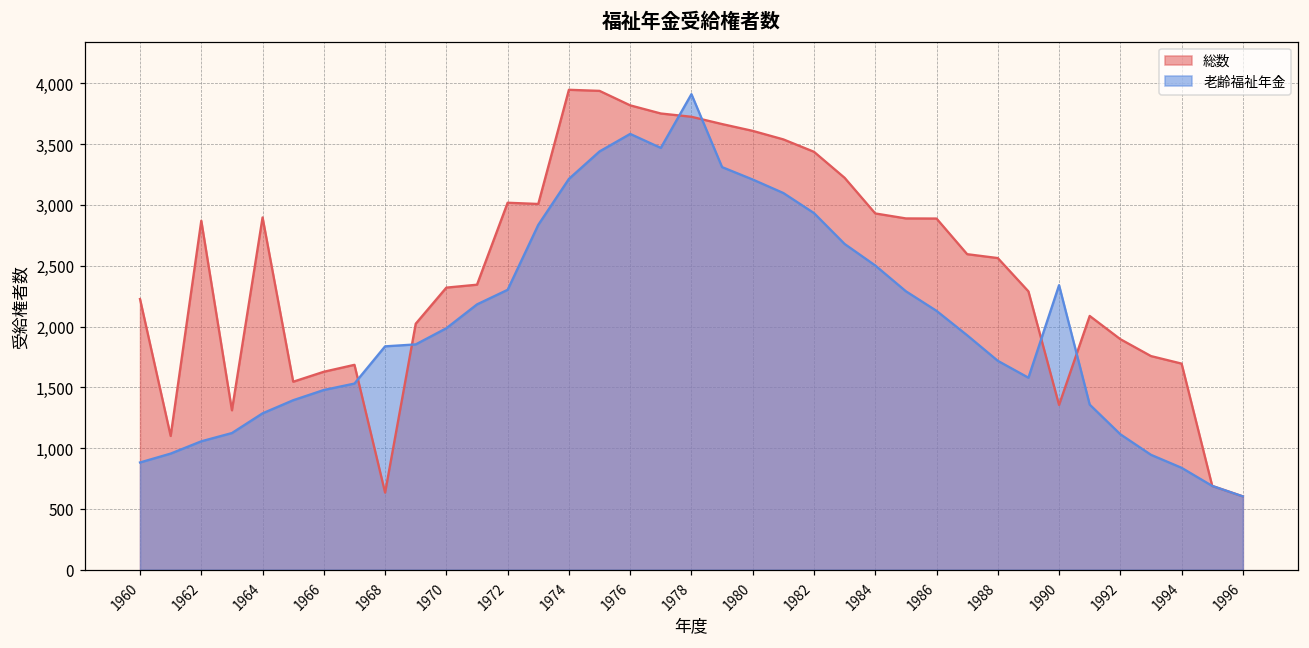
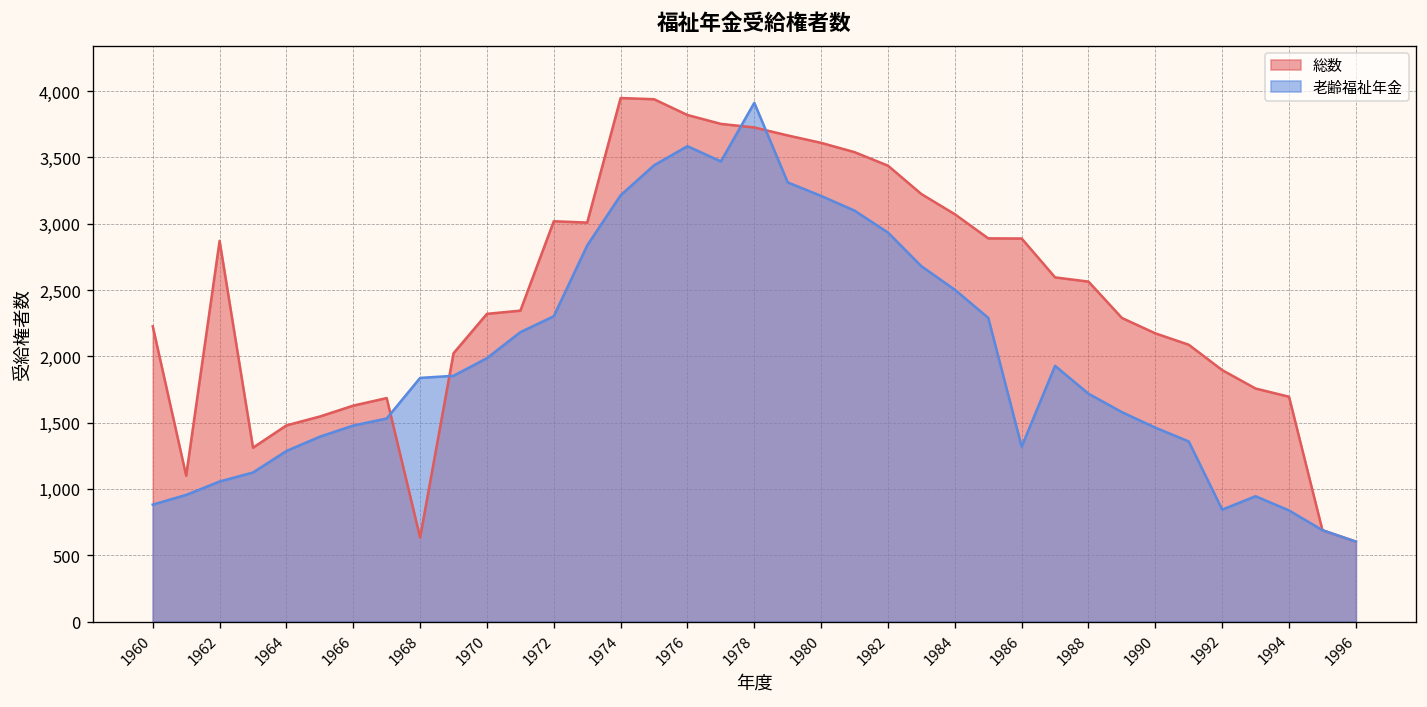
  {
    "総数": {
      "1960": "2,230",
      "1962": "2,870",
-     "1964": "2,900",
+     "1964": "1,480",
      "1966": "1,630",
      "1968": "630",
      "1970": "2,320",
      "1972": "3,020",
      "1974": "3,950",
      "1976": "3,820",
      "1978": "3,730",
      "1980": "3,610",
      "1982": "3,440",
-     "1984": "2,930",
+     "1984": "3,070",
      "1986": "2,890",
      "1988": "2,560",
-     "1990": "1,360",
+     "1990": "2,170",
      "1992": "1,900",
      "1994": "1,700"
    },
    "老齢福祉年金": {
      "1960": "880",
      "1962": "1,060",
      "1964": "1,290",
      "1966": "1,480",
      "1968": "1,840",
      "1970": "1,990",
      "1972": "2,300",
      "1974": "3,210",
      "1976": "3,580",
      "1978": "3,910",
      "1980": "3,210",
      "1982": "2,930",
      "1984": "2,500",
-     "1986": "2,130",
+     "1986": "1,320",
      "1988": "1,720",
-     "1990": "2,340",
-     "1992": "1,110",
+     "1990": "1,460",
+     "1992": "840",
      "1994": "840"
    }
  }
